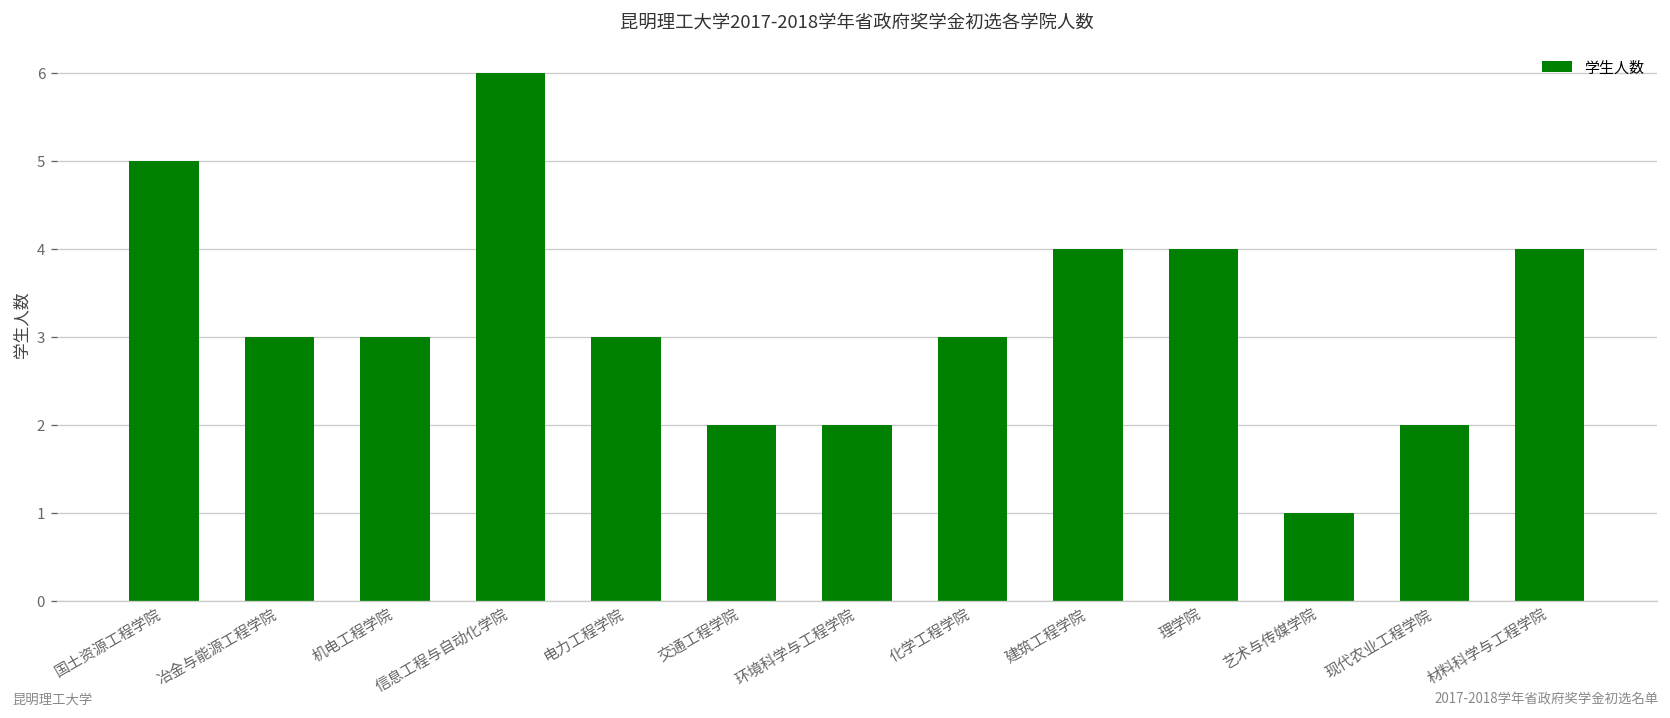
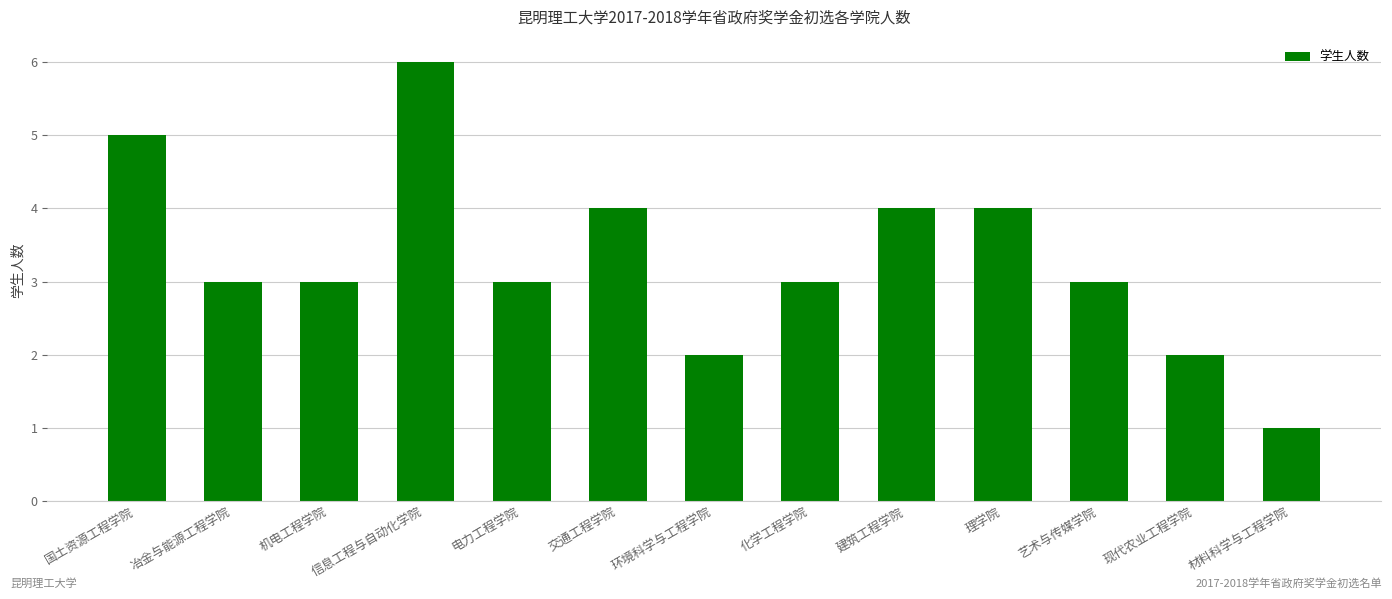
  {
    "国土资源工程学院": 5,
    "冶金与能源工程学院": 3,
    "机电工程学院": 3,
    "信息工程与自动化学院": 6,
    "电力工程学院": 3,
-   "交通工程学院": 2,
+   "交通工程学院": 4,
    "环境科学与工程学院": 2,
    "化学工程学院": 3,
    "建筑工程学院": 4,
    "理学院": 4,
-   "艺术与传媒学院": 1,
+   "艺术与传媒学院": 3,
    "现代农业工程学院": 2,
-   "材料科学与工程学院": 4
+   "材料科学与工程学院": 1
  }
